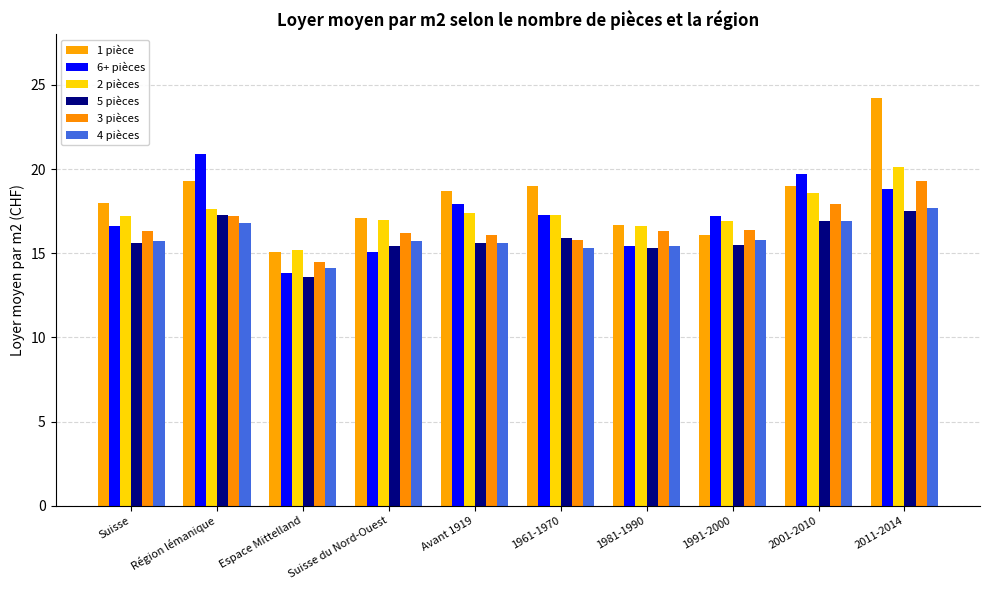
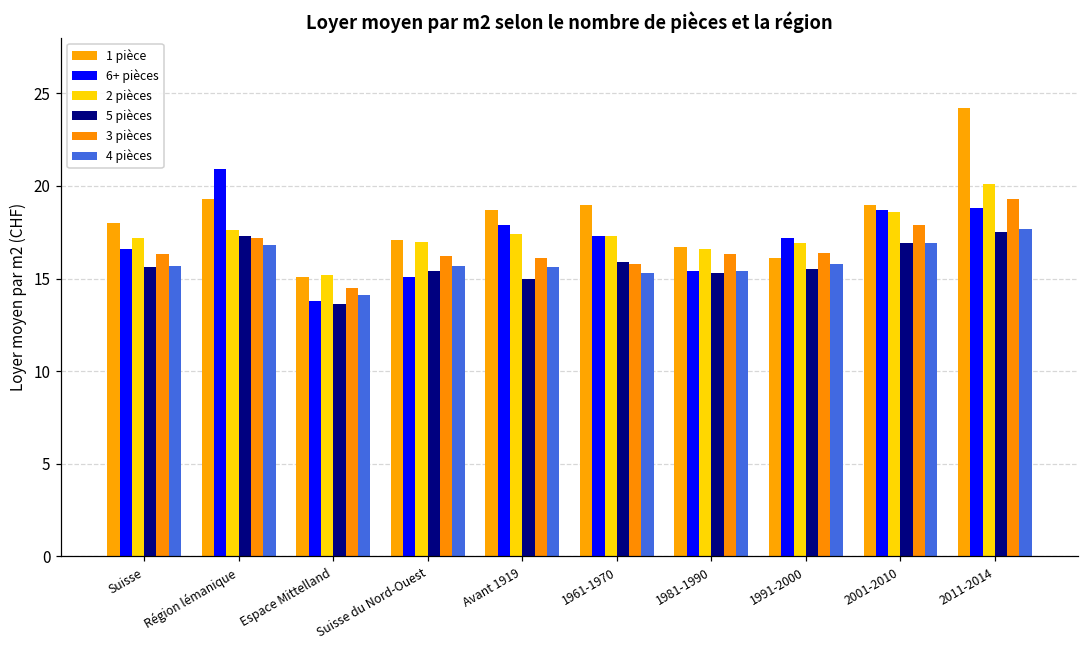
  {
    "6+ pièces": {
      "Suisse": 16.6,
      "Région lémanique": 20.9,
      "Espace Mittelland": 13.8,
      "Suisse du Nord-Ouest": 15.1,
      "Avant 1919": 17.9,
      "1961-1970": 17.3,
      "1981-1990": 15.4,
      "1991-2000": 17.2,
-     "2001-2010": 19.7,
+     "2001-2010": 18.7,
      "2011-2014": 18.8
    },
    "5 pièces": {
      "Suisse": 15.6,
      "Région lémanique": 17.3,
      "Espace Mittelland": 13.6,
      "Suisse du Nord-Ouest": 15.4,
-     "Avant 1919": 15.6,
+     "Avant 1919": 15.0,
      "1961-1970": 15.9,
      "1981-1990": 15.3,
      "1991-2000": 15.5,
      "2001-2010": 16.9,
      "2011-2014": 17.5
    },
    "4 pièces": {
      "Suisse": 15.7,
      "Région lémanique": 16.8,
      "Espace Mittelland": 14.1,
      "Suisse du Nord-Ouest": 15.7,
      "Avant 1919": 15.6,
      "1961-1970": 15.3,
      "1981-1990": 15.4,
      "1991-2000": 15.8,
      "2001-2010": 16.9,
      "2011-2014": 17.7
    }
  }
